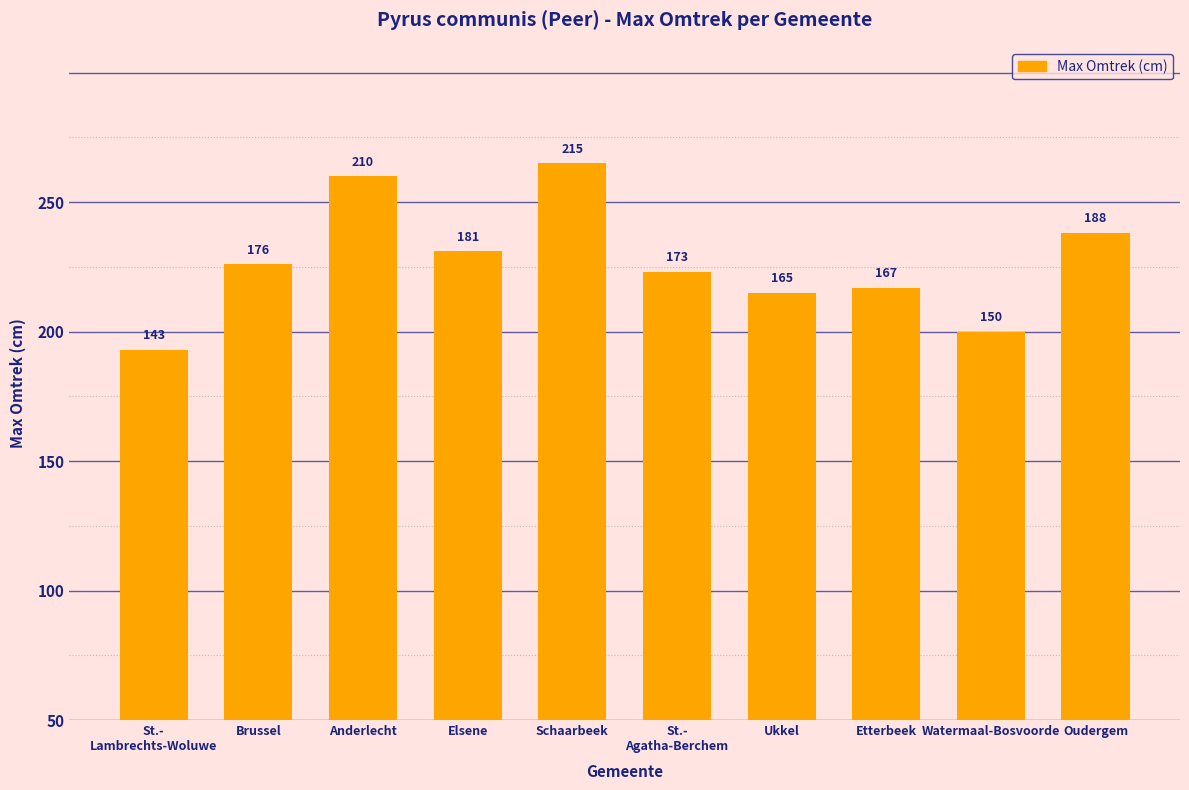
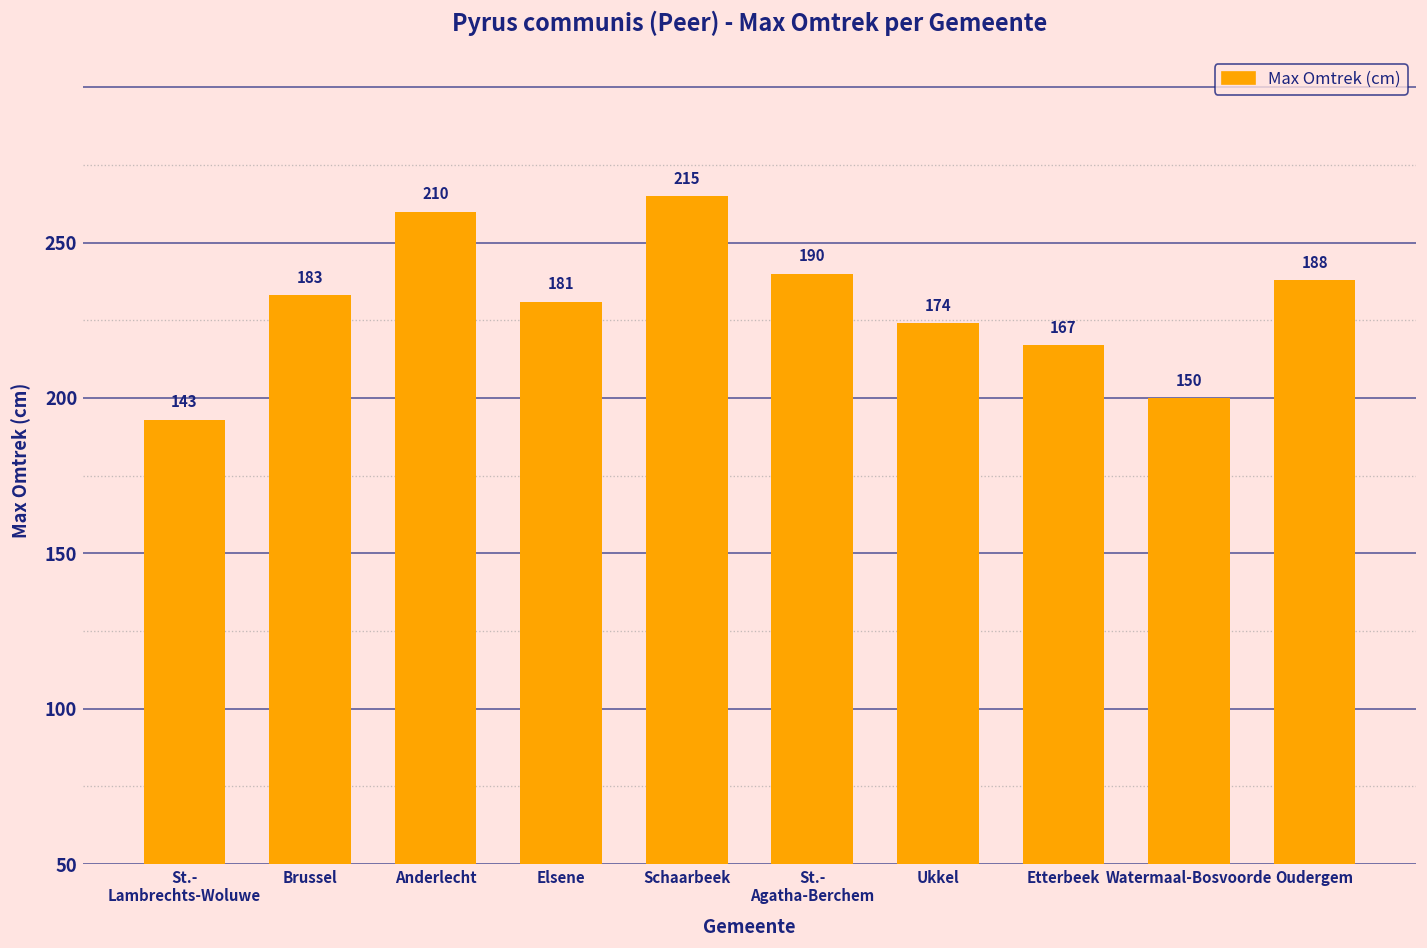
  {
    "St.- Lambrechts-Woluwe": 143,
-   "Brussel": 176,
+   "Brussel": 183,
    "Anderlecht": 210,
    "Elsene": 181,
    "Schaarbeek": 215,
-   "St.- Agatha-Berchem": 173,
-   "Ukkel": 165,
+   "St.- Agatha-Berchem": 190,
+   "Ukkel": 174,
    "Etterbeek": 167,
    "Watermaal-Bosvoorde": 150,
    "Oudergem": 188
  }
